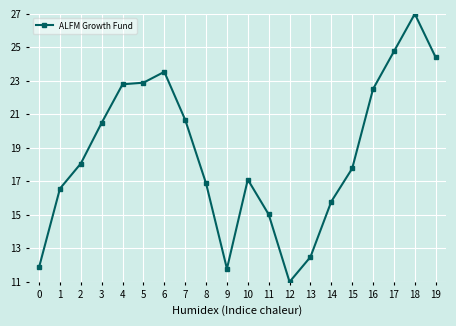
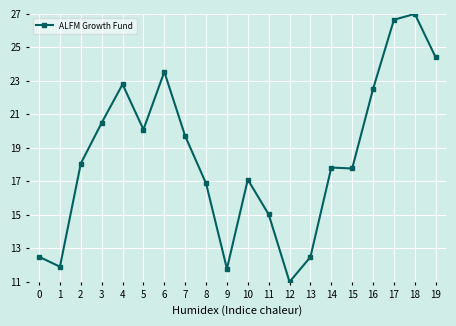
  {
-   "0": 11.9,
-   "1": 16.6,
+   "0": 12.5,
+   "1": 11.9,
    "2": 18.1,
    "3": 20.5,
    "4": 22.8,
-   "5": 22.9,
+   "5": 20.1,
    "6": 23.5,
-   "7": 20.7,
+   "7": 19.7,
    "8": 16.9,
    "9": 11.8,
    "10": 17.1,
    "11": 15.0,
    "12": 11.0,
    "13": 12.5,
-   "14": 15.8,
+   "14": 17.8,
    "15": 17.8,
    "16": 22.5,
-   "17": 24.8,
+   "17": 26.6,
    "18": 27.0,
    "19": 24.4
  }
